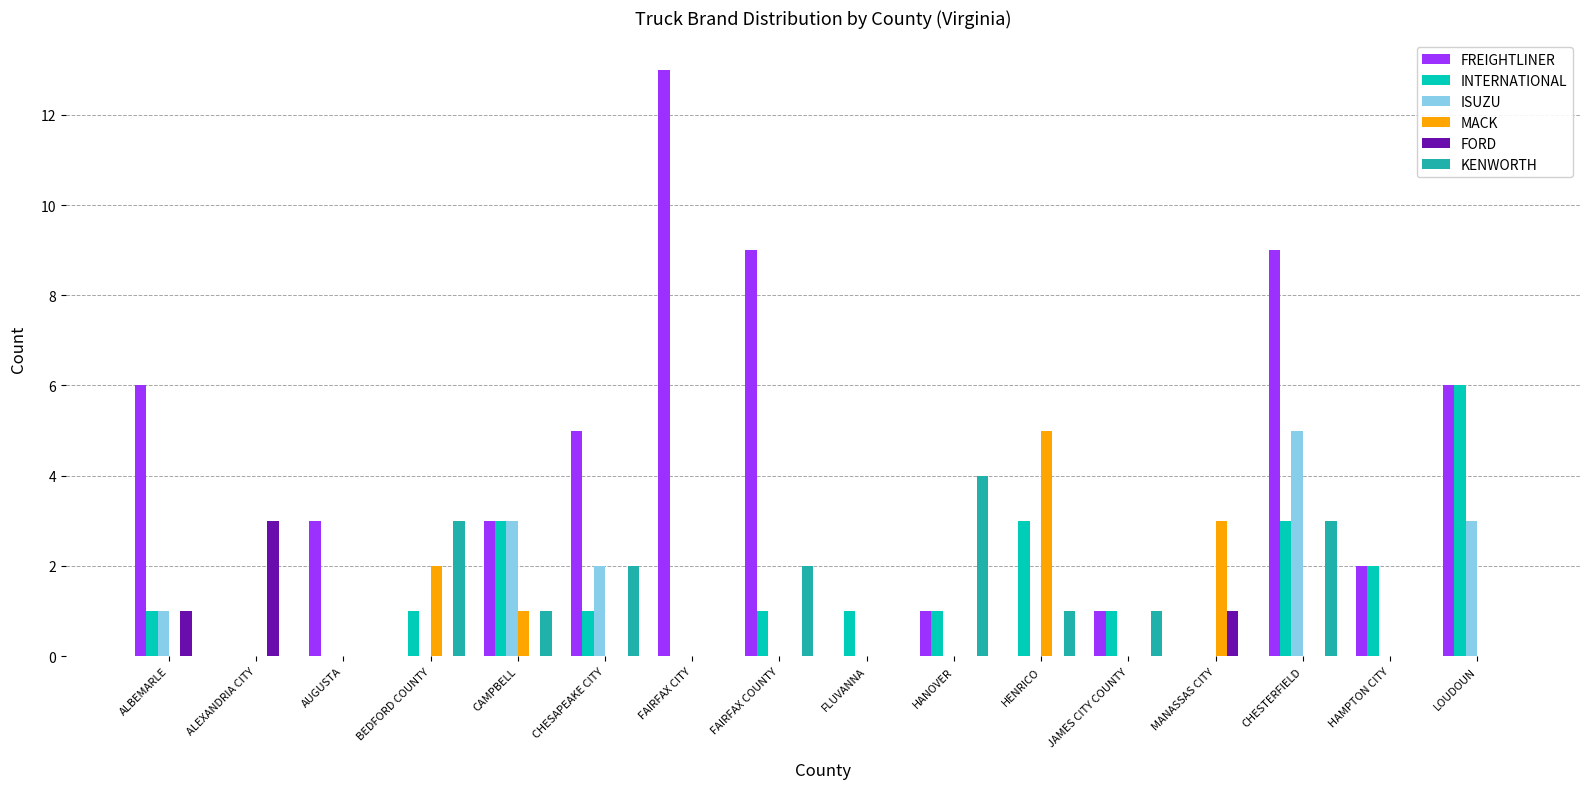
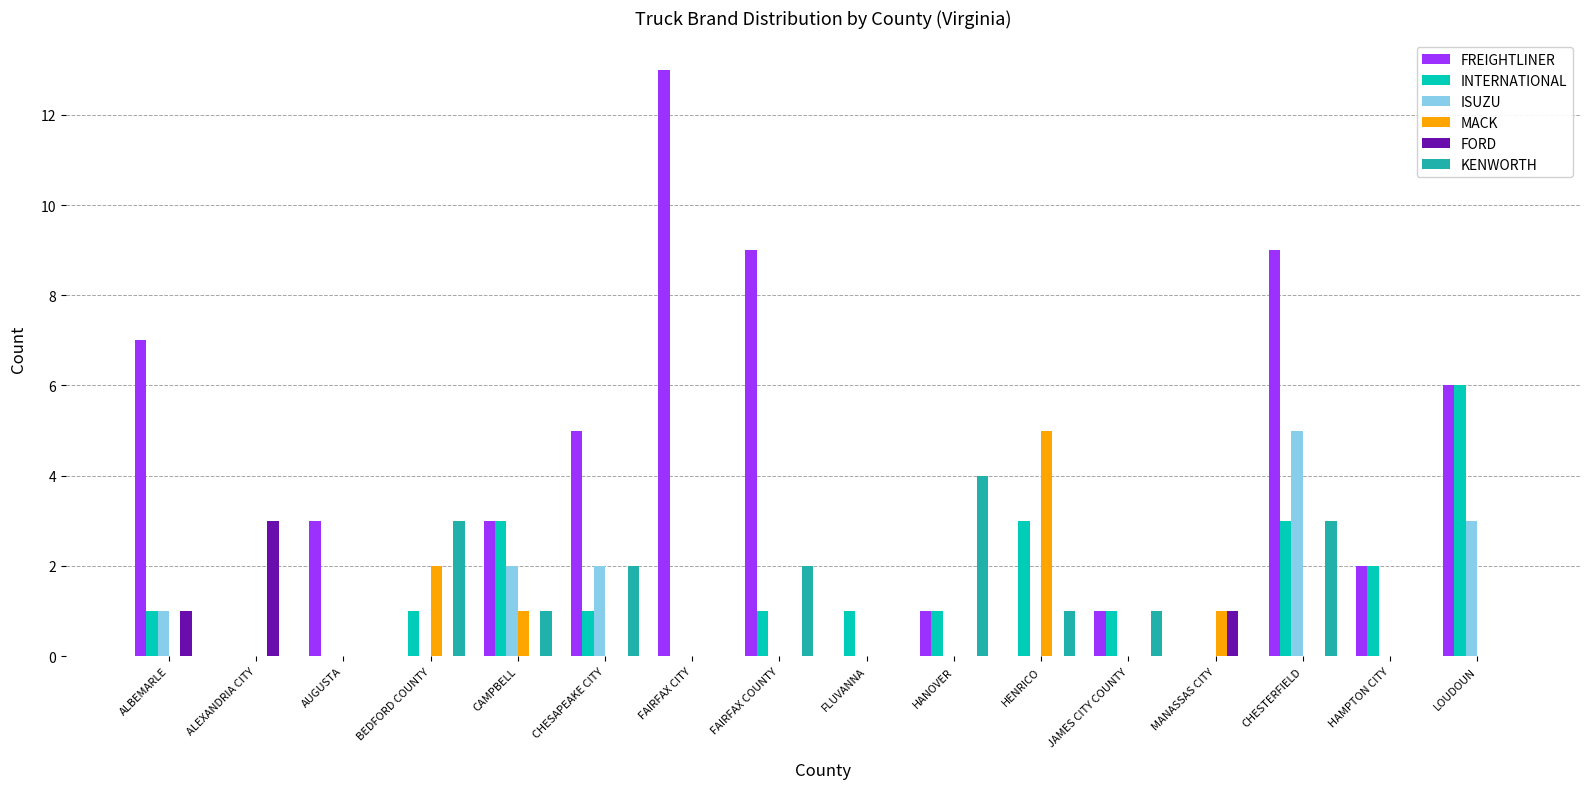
  {
    "FREIGHTLINER": {
-     "ALBEMARLE": 6,
+     "ALBEMARLE": 7,
      "ALEXANDRIA CITY": 0,
      "AUGUSTA": 3,
      "BEDFORD COUNTY": 0,
      "CAMPBELL": 3,
      "CHESAPEAKE CITY": 5,
      "FAIRFAX CITY": 13,
      "FAIRFAX COUNTY": 9,
      "FLUVANNA": 0,
      "HANOVER": 1,
      "HENRICO": 0,
      "JAMES CITY COUNTY": 1,
      "MANASSAS CITY": 0,
      "CHESTERFIELD": 9,
      "HAMPTON CITY": 2,
      "LOUDOUN": 6
    },
    "ISUZU": {
      "ALBEMARLE": 1,
      "ALEXANDRIA CITY": 0,
      "AUGUSTA": 0,
      "BEDFORD COUNTY": 0,
-     "CAMPBELL": 3,
+     "CAMPBELL": 2,
      "CHESAPEAKE CITY": 2,
      "FAIRFAX CITY": 0,
      "FAIRFAX COUNTY": 0,
      "FLUVANNA": 0,
      "HANOVER": 0,
      "HENRICO": 0,
      "JAMES CITY COUNTY": 0,
      "MANASSAS CITY": 0,
      "CHESTERFIELD": 5,
      "HAMPTON CITY": 0,
      "LOUDOUN": 3
    },
    "MACK": {
      "ALBEMARLE": 0,
      "ALEXANDRIA CITY": 0,
      "AUGUSTA": 0,
      "BEDFORD COUNTY": 2,
      "CAMPBELL": 1,
      "CHESAPEAKE CITY": 0,
      "FAIRFAX CITY": 0,
      "FAIRFAX COUNTY": 0,
      "FLUVANNA": 0,
      "HANOVER": 0,
      "HENRICO": 5,
      "JAMES CITY COUNTY": 0,
-     "MANASSAS CITY": 3,
+     "MANASSAS CITY": 1,
      "CHESTERFIELD": 0,
      "HAMPTON CITY": 0,
      "LOUDOUN": 0
    },
    "FORD": {
      "ALBEMARLE": 1,
      "ALEXANDRIA CITY": 3,
      "AUGUSTA": 0,
      "BEDFORD COUNTY": 0,
      "CAMPBELL": 0,
      "CHESAPEAKE CITY": 0,
      "FAIRFAX CITY": 0,
      "FAIRFAX COUNTY": 0,
      "FLUVANNA": 0,
      "HANOVER": 0,
      "HENRICO": 0,
      "JAMES CITY COUNTY": 0,
      "MANASSAS CITY": 1,
      "CHESTERFIELD": 0,
      "HAMPTON CITY": 0,
      "LOUDOUN": 0
    }
  }
